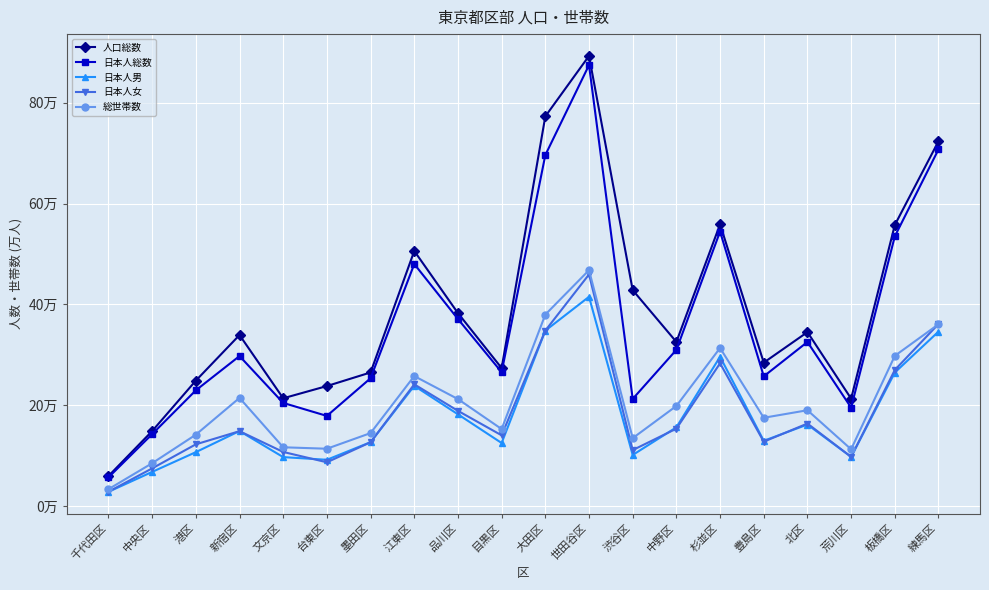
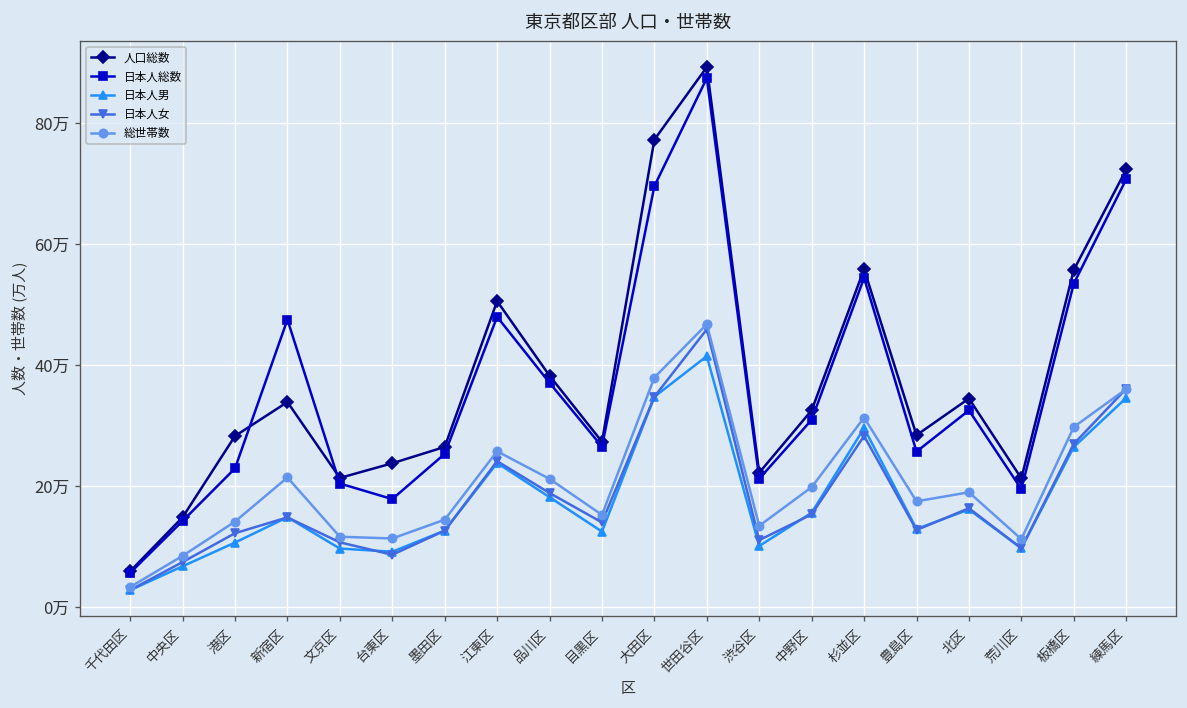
  {
    "人口総数": {
      "中央区": "15万",
-     "港区": "25万",
+     "港区": "28万",
      "新宿区": "34万",
      "文京区": "21万",
      "台東区": "24万",
      "墨田区": "27万",
      "江東区": "51万",
      "品川区": "38万",
      "目黒区": "27万",
      "大田区": "77万",
      "世田谷区": "89万",
-     "渋谷区": "43万",
+     "渋谷区": "22万",
      "中野区": "33万",
      "杉並区": "56万",
      "豊島区": "28万",
      "北区": "35万",
      "荒川区": "21万",
      "板橋区": "56万",
      "練馬区": "72万"
    },
    "日本人総数": {
      "中央区": "14万",
      "港区": "23万",
-     "新宿区": "30万",
+     "新宿区": "48万",
      "文京区": "20万",
      "台東区": "18万",
      "墨田区": "25万",
      "江東区": "48万",
      "品川区": "37万",
      "目黒区": "27万",
      "大田区": "70万",
      "世田谷区": "87万",
      "渋谷区": "21万",
      "中野区": "31万",
      "杉並区": "54万",
      "豊島区": "26万",
      "北区": "33万",
      "荒川区": "20万",
      "板橋区": "53万",
      "練馬区": "71万"
    },
    "日本人男": {
      "中央区": "7万",
      "港区": "11万",
      "文京区": "10万",
      "品川区": "18万",
      "目黒区": "13万",
      "世田谷区": "42万",
      "渋谷区": "10万",
      "杉並区": "30万",
      "練馬区": "35万"
    }
  }
